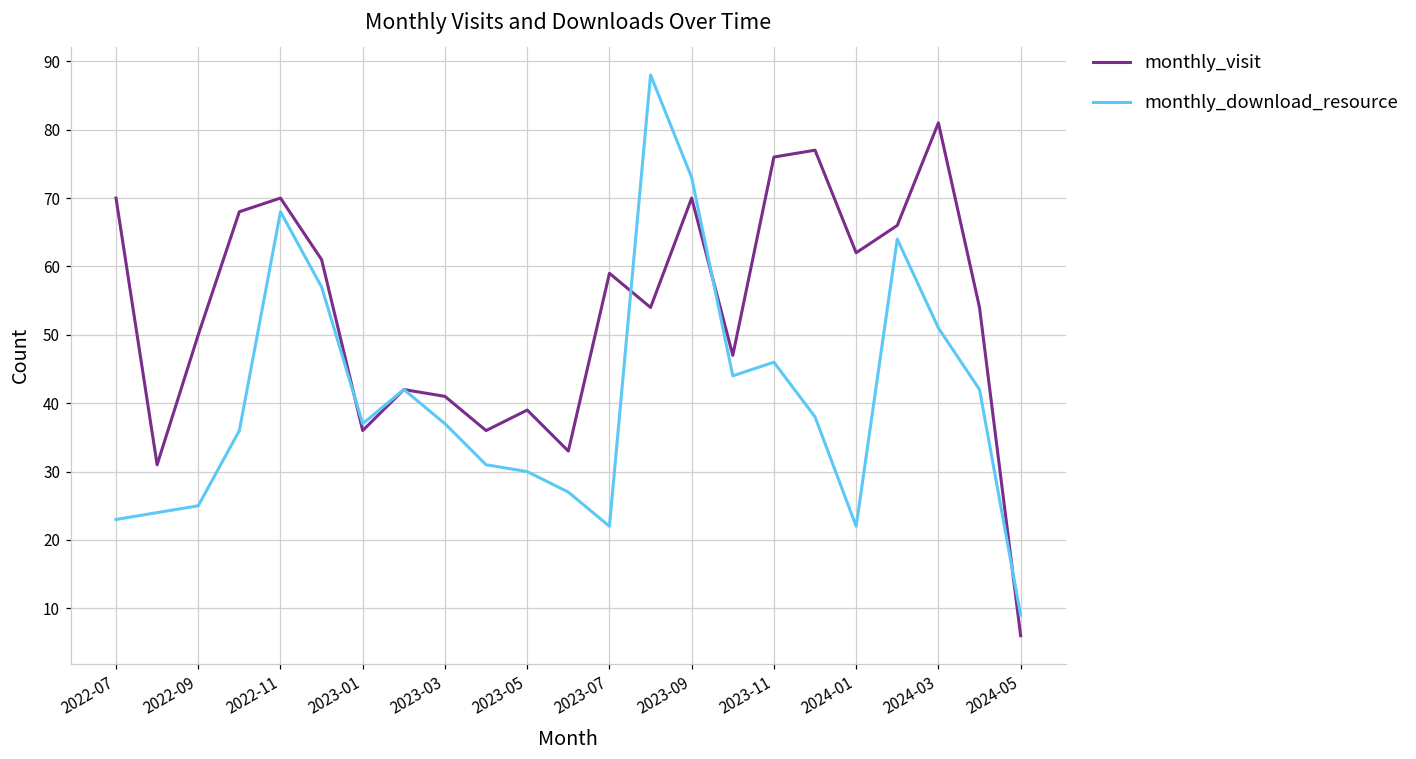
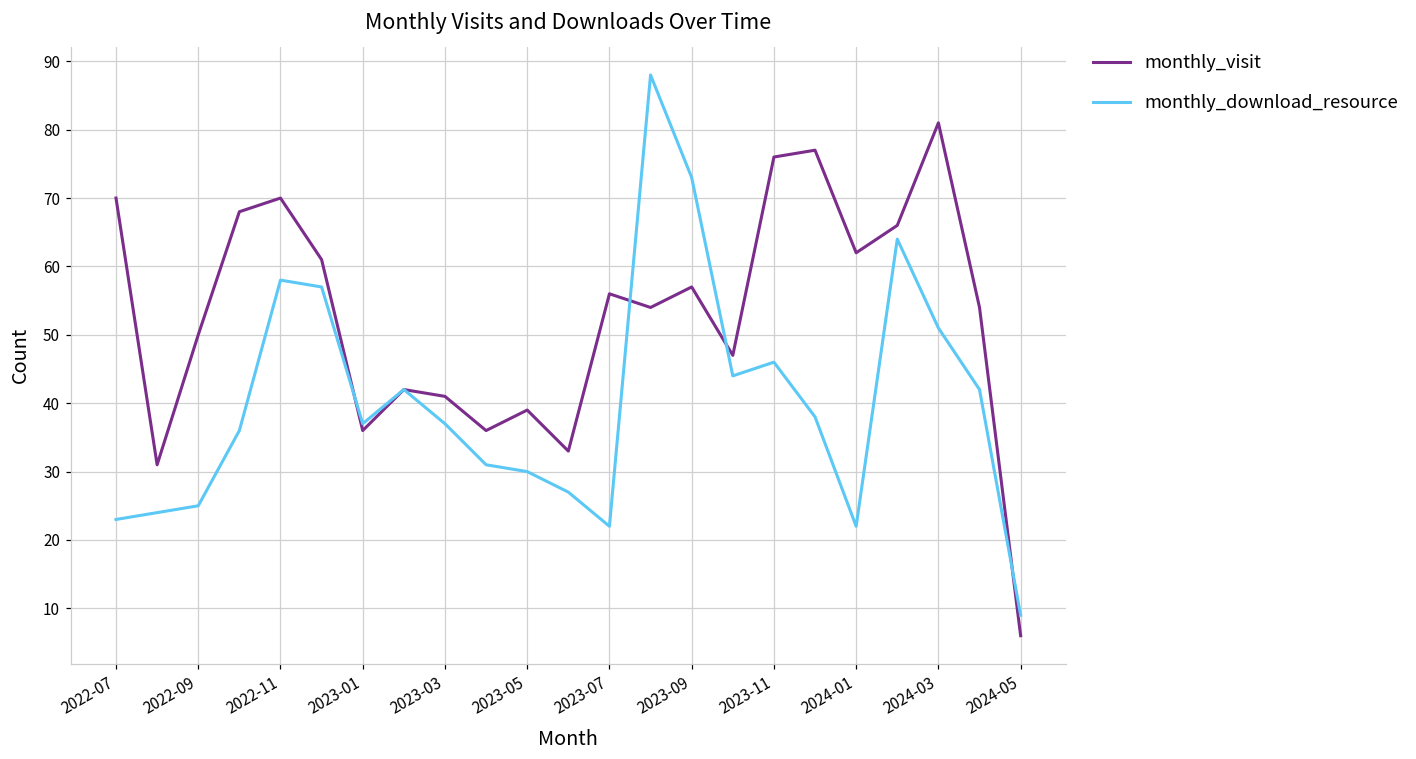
  {
    "monthly_visit": {
      "2022-07": 70,
      "2022-09": 50,
      "2022-11": 70,
      "2023-01": 36,
      "2023-03": 41,
      "2023-05": 39,
-     "2023-07": 59,
-     "2023-09": 70,
+     "2023-07": 56,
+     "2023-09": 57,
      "2023-11": 76,
      "2024-01": 62,
      "2024-03": 81,
      "2024-05": 6
    },
    "monthly_download_resource": {
      "2022-07": 23,
      "2022-09": 25,
-     "2022-11": 68,
+     "2022-11": 58,
      "2023-01": 37,
      "2023-03": 37,
      "2023-05": 30,
      "2023-07": 22,
      "2023-09": 73,
      "2023-11": 46,
      "2024-01": 22,
      "2024-03": 51,
      "2024-05": 9
    }
  }
